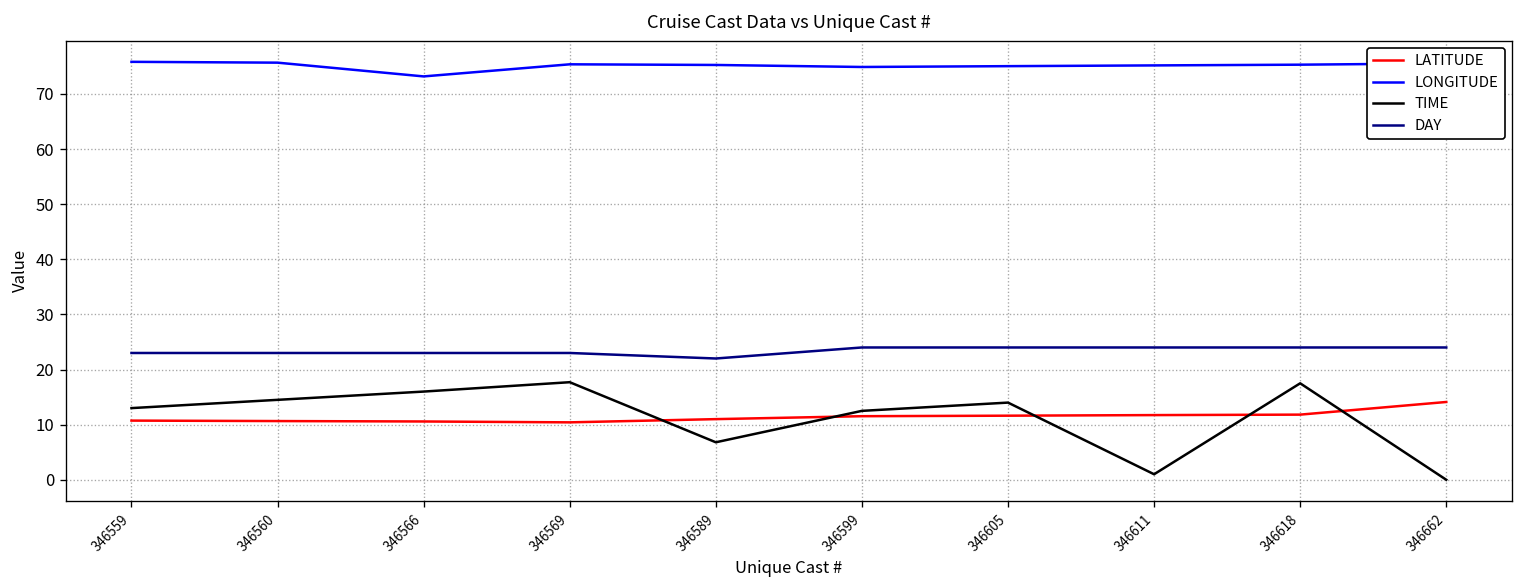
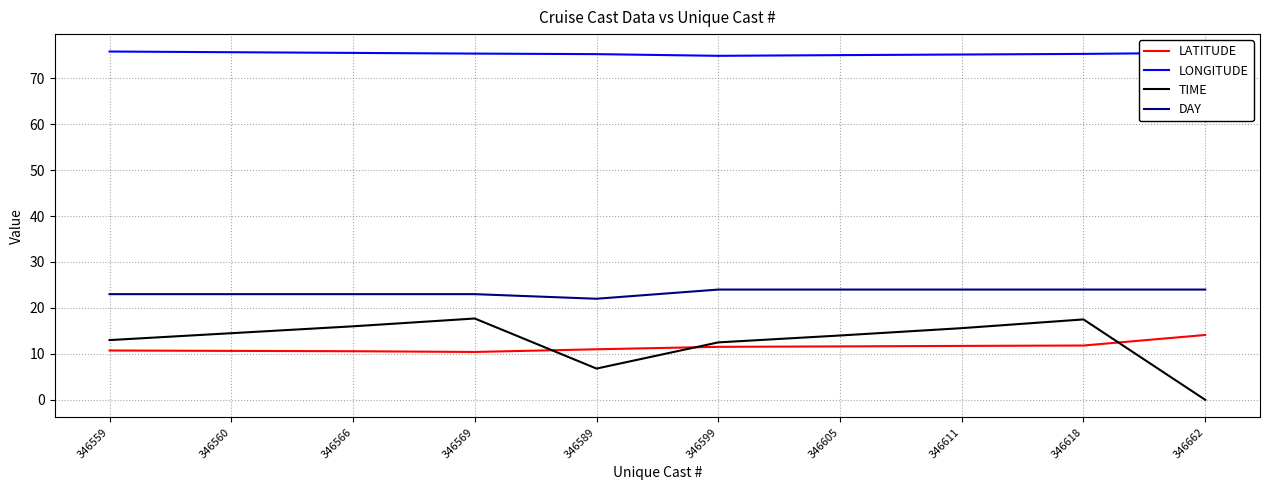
  {
    "LATITUDE": {
      "346559": 11,
      "346560": 11,
      "346566": 11,
      "346569": 10,
      "346589": 11,
      "346599": 12,
      "346605": 12,
      "346611": 12,
      "346618": 12,
      "346662": 14
    },
    "LONGITUDE": {
      "346559": 76,
      "346560": 76,
-     "346566": 73,
+     "346566": 76,
      "346569": 75,
      "346589": 75,
      "346599": 75,
      "346605": 75,
      "346611": 75,
      "346618": 75
    },
    "TIME": {
      "346559": 13,
      "346560": 15,
      "346566": 16,
      "346569": 18,
      "346589": 7,
      "346599": 13,
      "346605": 14,
-     "346611": 1,
+     "346611": 16,
      "346618": 18,
      "346662": 0
    },
    "DAY": {
      "346559": 23,
      "346560": 23,
      "346566": 23,
      "346569": 23,
      "346589": 22,
      "346599": 24,
      "346605": 24,
      "346611": 24,
      "346618": 24,
      "346662": 24
    }
  }
